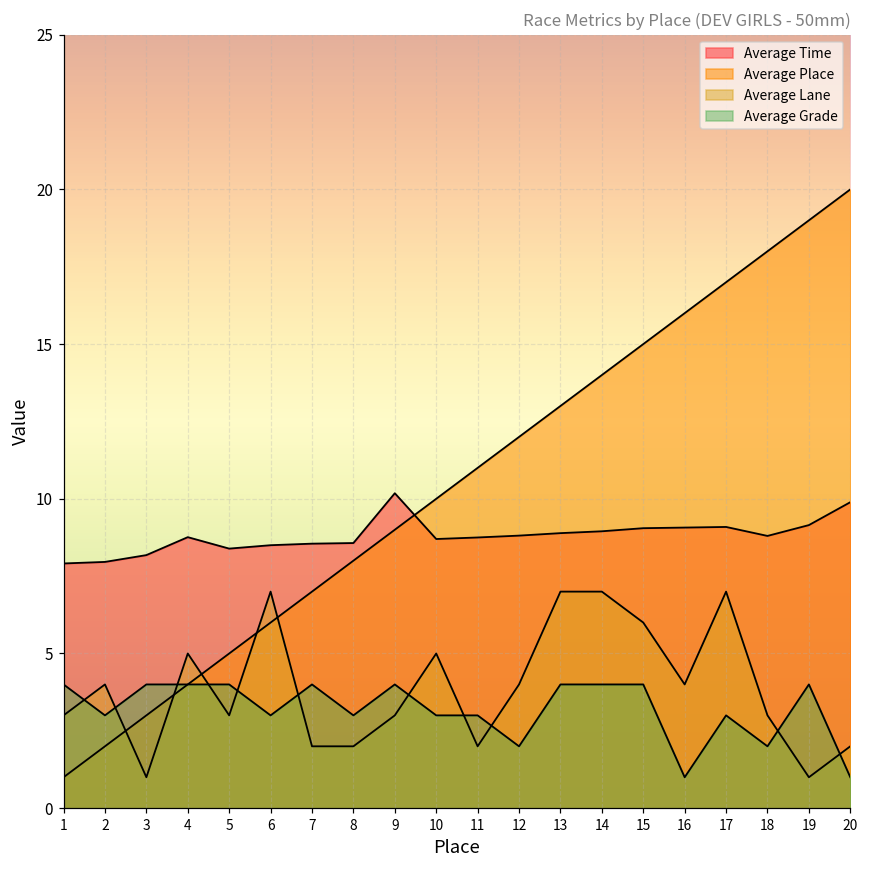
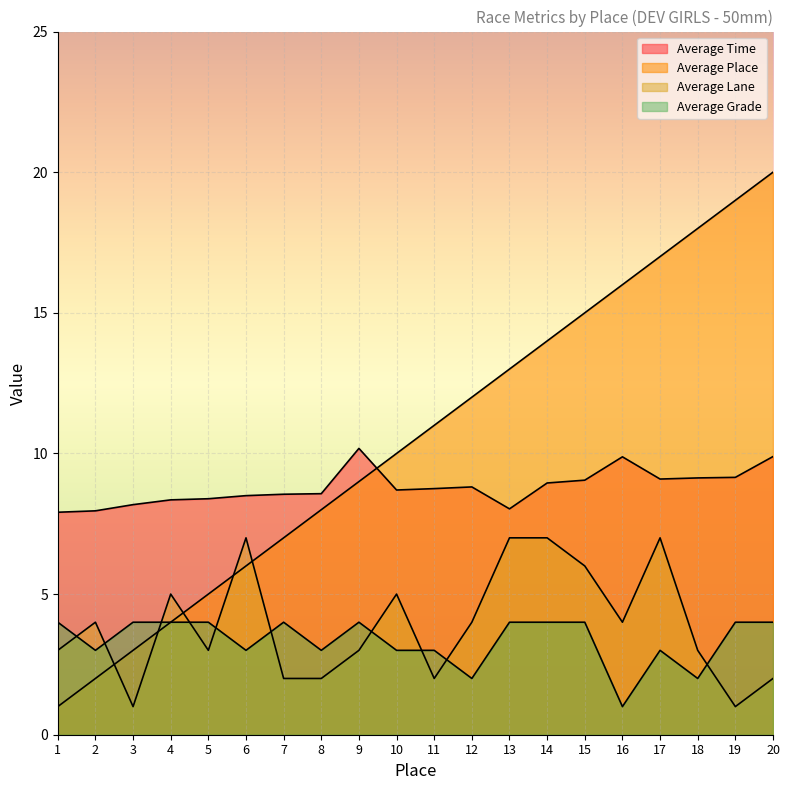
  {
    "Average Time": {
      "1": 7.9,
      "2": 8.0,
      "3": 8.2,
-     "4": 8.8,
+     "4": 8.4,
      "5": 8.4,
      "6": 8.5,
      "7": 8.6,
      "8": 8.6,
      "9": 10.2,
      "10": 8.7,
      "11": 8.8,
      "12": 8.8,
-     "13": 8.9,
+     "13": 8.0,
      "14": 9.0,
      "15": 9.1,
-     "16": 9.1,
+     "16": 9.9,
      "17": 9.1,
-     "18": 8.8,
+     "18": 9.1,
      "19": 9.2,
      "20": 9.9
    },
    "Average Grade": {
      "1": 4,
      "2": 3,
      "3": 4,
      "5": 4,
      "6": 3,
      "7": 4,
      "8": 3,
      "9": 4,
      "10": 3,
      "11": 3,
      "12": 2,
      "13": 4,
      "14": 4,
      "15": 4,
      "16": 1,
      "17": 3,
      "18": 2,
      "19": 4,
-     "20": 1
+     "20": 4
    }
  }
